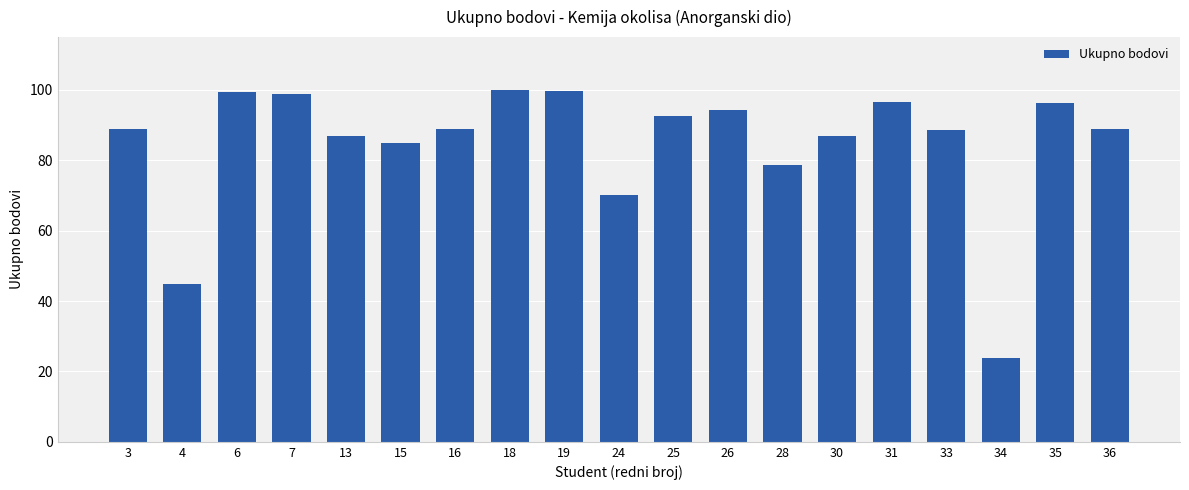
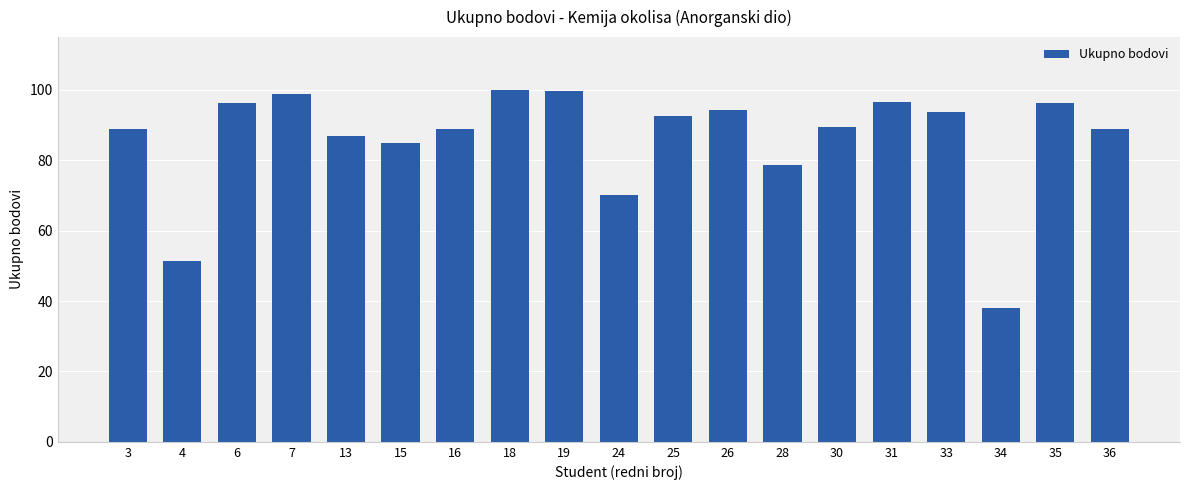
  {
    "3": 89,
-   "4": 45,
-   "6": 100,
+   "4": 51,
+   "6": 96,
    "7": 99,
    "13": 87,
    "15": 85,
    "16": 89,
    "18": 100,
    "19": 100,
    "24": 70,
    "25": 93,
    "26": 94,
    "28": 79,
-   "30": 87,
+   "30": 89,
    "31": 97,
-   "33": 89,
-   "34": 24,
+   "33": 94,
+   "34": 38,
    "35": 96,
    "36": 89
  }
